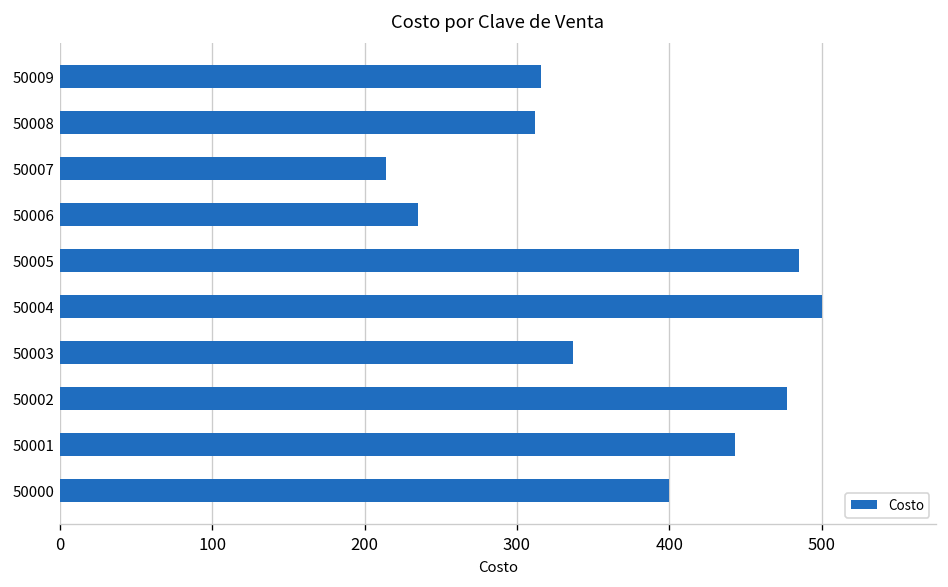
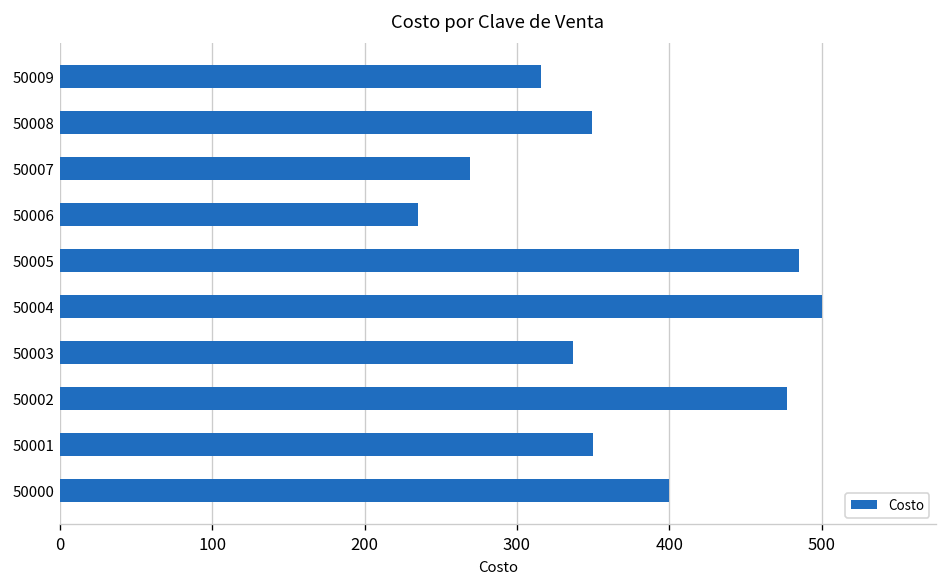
  {
    "50009": 316,
-   "50008": 312,
-   "50007": 214,
+   "50008": 349,
+   "50007": 269,
    "50006": 235,
    "50005": 485,
    "50004": 500,
    "50003": 337,
    "50002": 477,
-   "50001": 443,
+   "50001": 350,
    "50000": 400
  }
